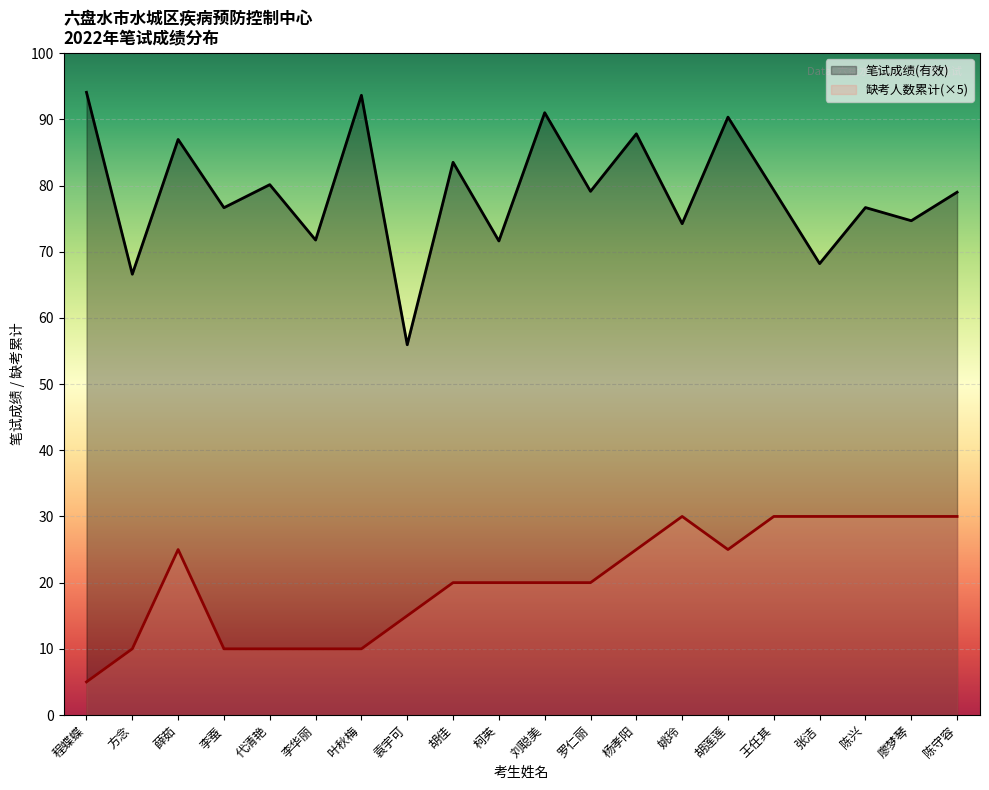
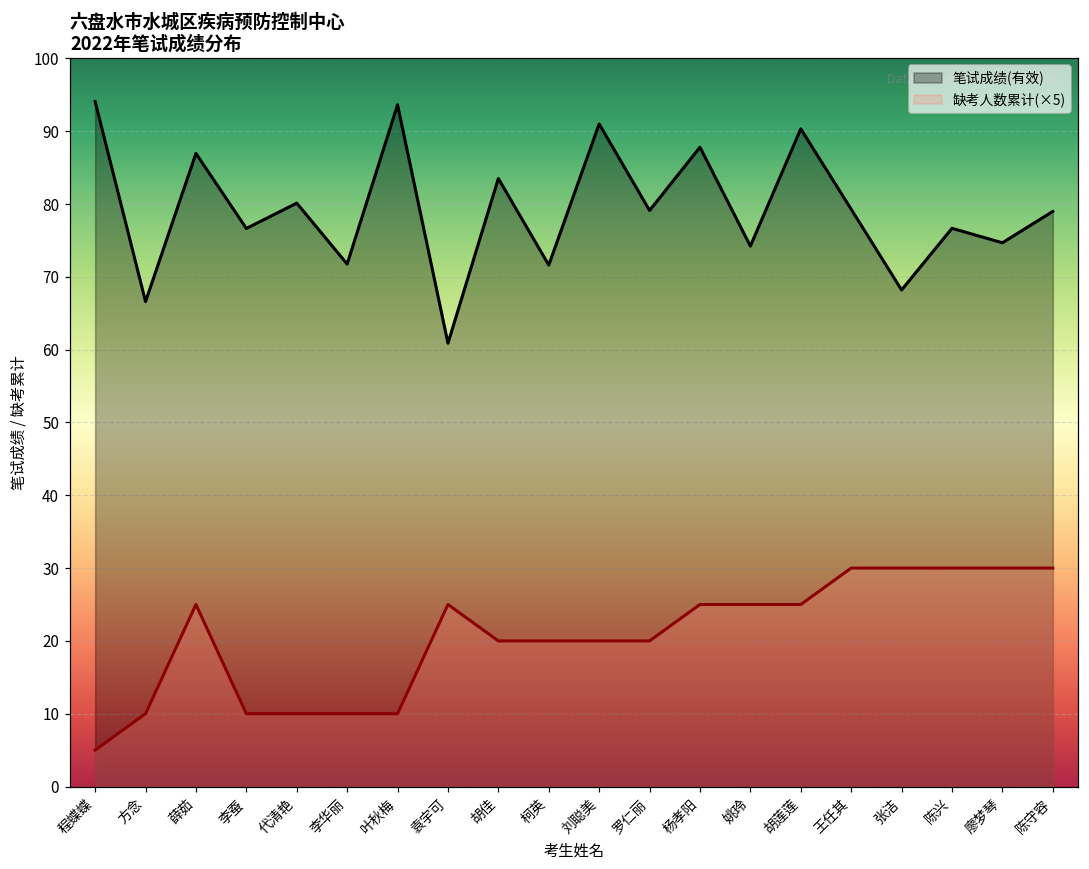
  {
    "笔试成绩(有效)": {
      "程蝶蝶": 94,
      "方念": 67,
      "薛茹": 87,
      "李蚕": 77,
      "代清艳": 80,
      "李华丽": 72,
      "叶秋梅": 94,
-     "袁宇可": 56,
+     "袁宇可": 61,
      "胡佳": 84,
      "柯英": 72,
      "刘聪美": 91,
      "罗仁丽": 79,
      "杨孝阳": 88,
      "姚玲": 74,
      "胡莲莲": 90,
      "王任其": 79,
      "张洁": 68,
      "陈兴": 77,
      "廖梦琴": 75,
      "陈守容": 79
    },
    "缺考人数累计(×5)": {
      "程蝶蝶": 5,
      "方念": 10,
      "薛茹": 25,
      "李蚕": 10,
      "代清艳": 10,
      "李华丽": 10,
      "叶秋梅": 10,
-     "袁宇可": 15,
+     "袁宇可": 25,
      "胡佳": 20,
      "柯英": 20,
      "刘聪美": 20,
      "罗仁丽": 20,
      "杨孝阳": 25,
-     "姚玲": 30,
+     "姚玲": 25,
      "胡莲莲": 25,
      "王任其": 30,
      "张洁": 30,
      "陈兴": 30,
      "廖梦琴": 30,
      "陈守容": 30
    }
  }
